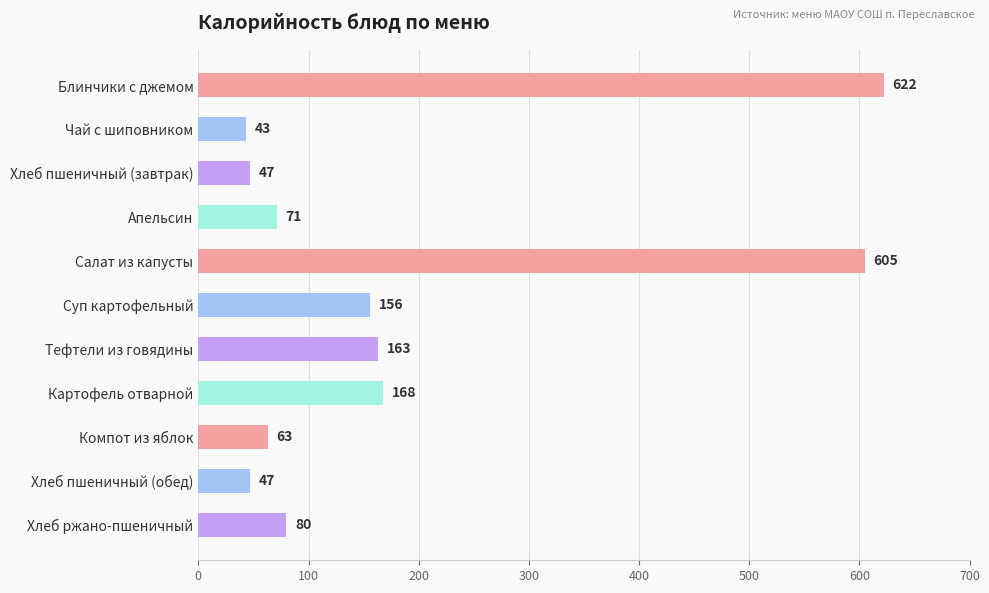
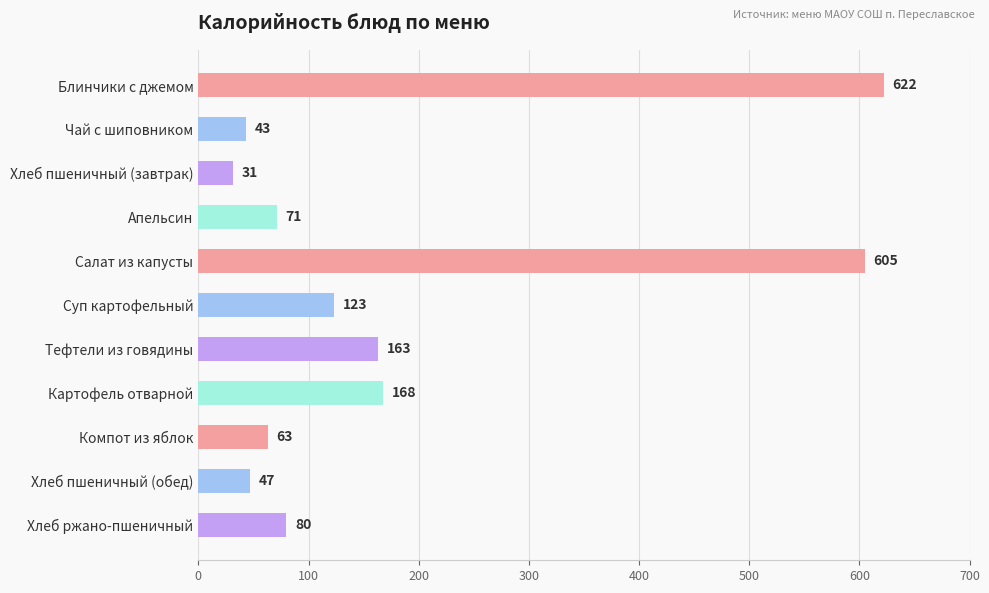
  {
    "Блинчики с джемом": 622,
    "Чай с шиповником": 43,
-   "Хлеб пшеничный (завтрак)": 47,
+   "Хлеб пшеничный (завтрак)": 31,
    "Апельсин": 71,
    "Салат из капусты": 605,
-   "Суп картофельный": 156,
+   "Суп картофельный": 123,
    "Тефтели из говядины": 163,
    "Картофель отварной": 168,
    "Компот из яблок": 63,
    "Хлеб пшеничный (обед)": 47,
    "Хлеб ржано-пшеничный": 80
  }
